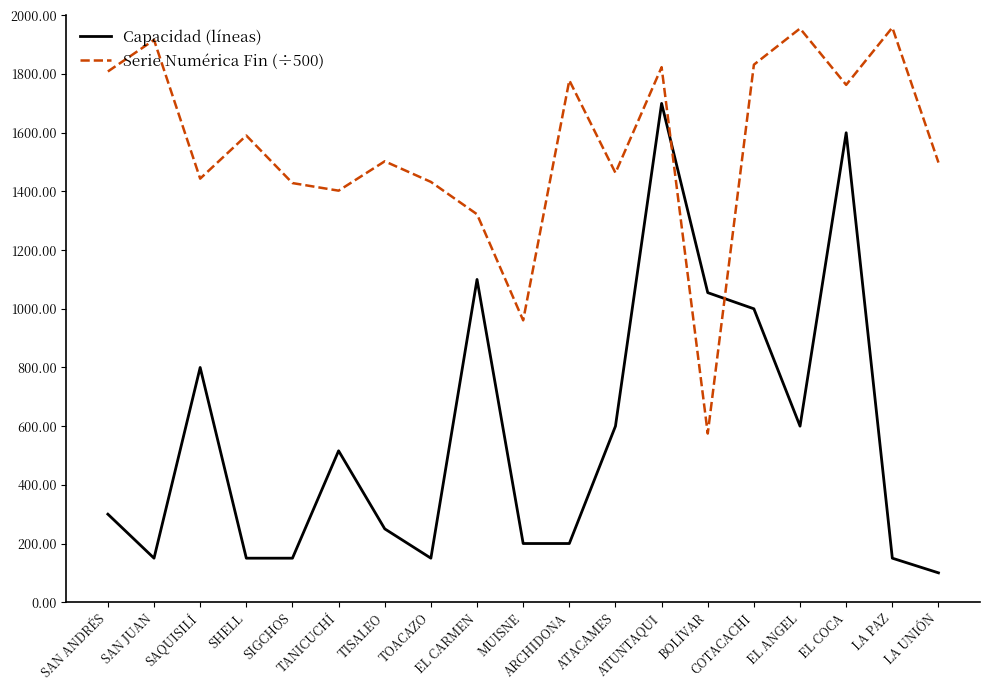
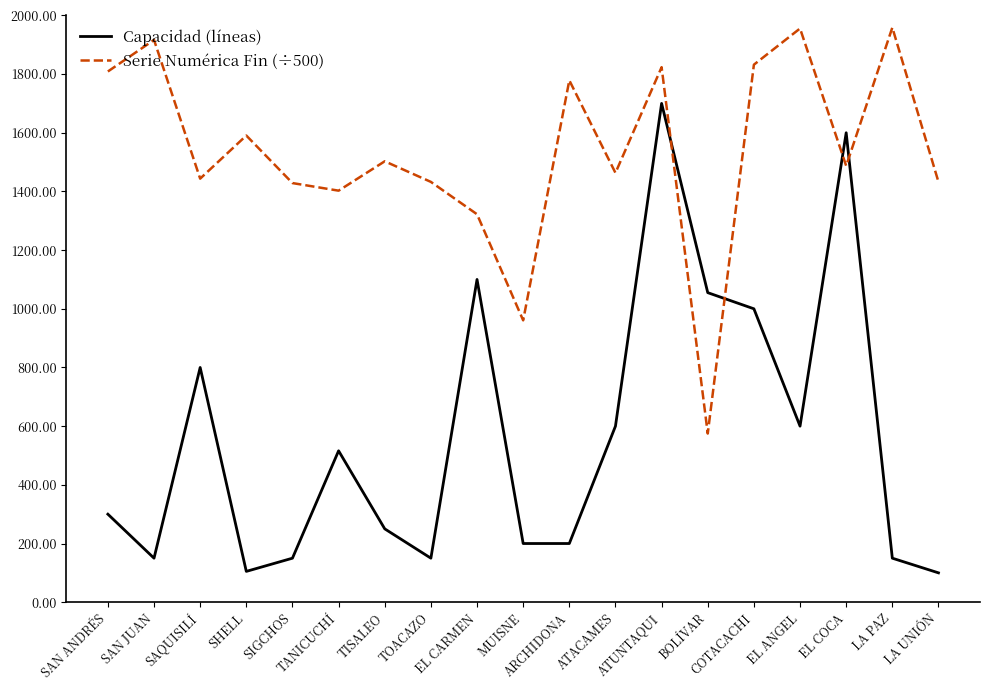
  {
    "Capacidad (líneas)": {
      "SAN ANDRÉS": 300,
      "SAN JUAN": 150,
      "SAQUISILÍ": 800,
-     "SHELL": 150,
+     "SHELL": 110,
      "SIGCHOS": 150,
      "TANICUCHÍ": 520,
      "TISALEO": 250,
      "TOACAZO": 150,
      "EL CARMEN": 1100,
      "MUISNE": 200,
      "ARCHIDONA": 200,
      "ATACAMES": 600,
      "ATUNTAQUI": 1700,
      "BOLÍVAR": 1060,
      "COTACACHI": 1000,
      "EL ANGEL": 600,
      "EL COCA": 1600,
      "LA PAZ": 150,
      "LA UNIÓN": 100
    },
    "Serie Numérica Fin (÷500)": {
      "SAN ANDRÉS": 1810,
      "SAN JUAN": 1920,
      "SAQUISILÍ": 1440,
      "SHELL": 1590,
      "SIGCHOS": 1430,
      "TANICUCHÍ": 1400,
      "TISALEO": 1500,
      "TOACAZO": 1430,
      "EL CARMEN": 1320,
      "MUISNE": 960,
      "ARCHIDONA": 1780,
      "ATACAMES": 1460,
      "ATUNTAQUI": 1820,
      "BOLÍVAR": 570,
      "COTACACHI": 1830,
      "EL ANGEL": 1960,
-     "EL COCA": 1760,
+     "EL COCA": 1490,
      "LA PAZ": 1960,
-     "LA UNIÓN": 1500
+     "LA UNIÓN": 1430
    }
  }
